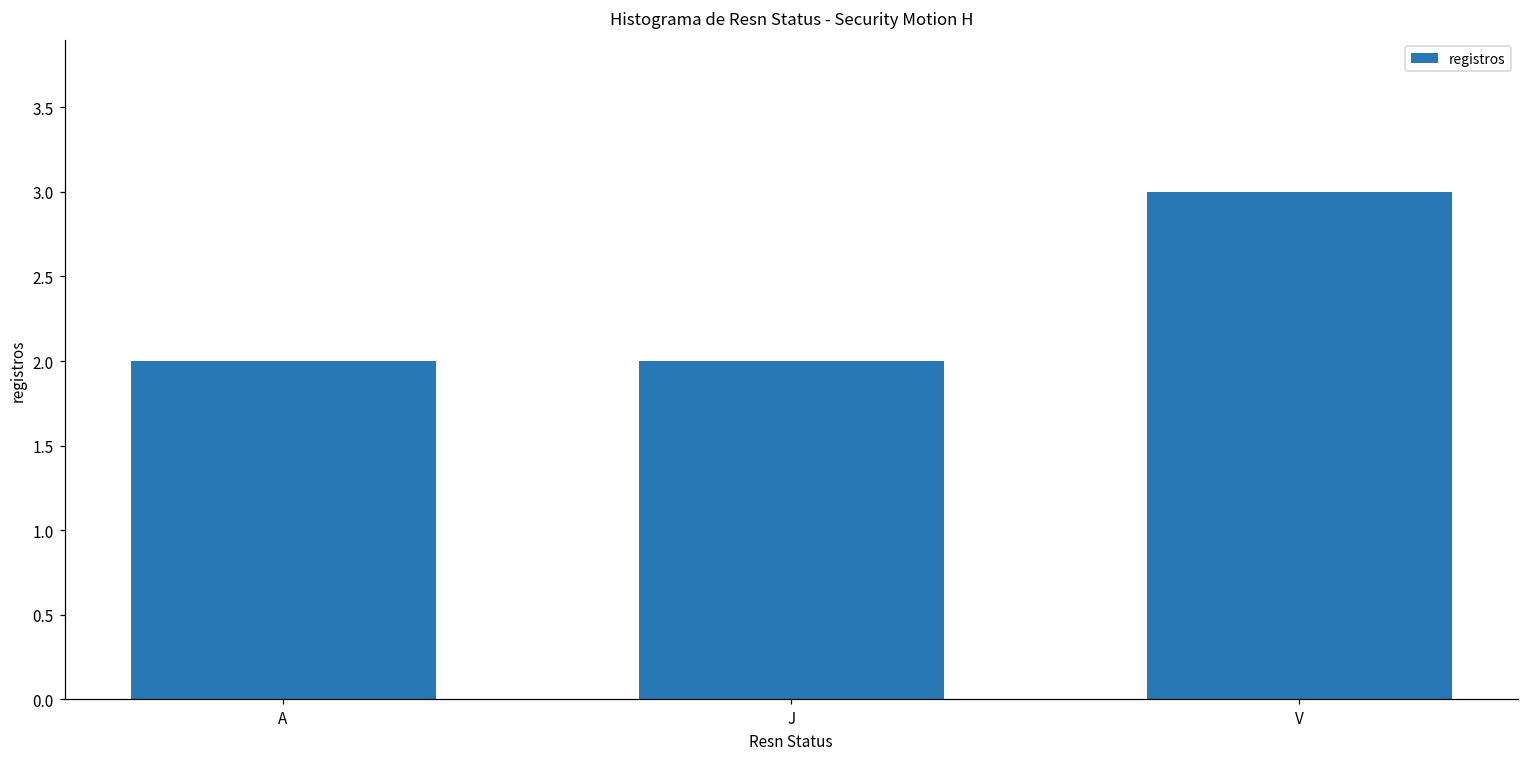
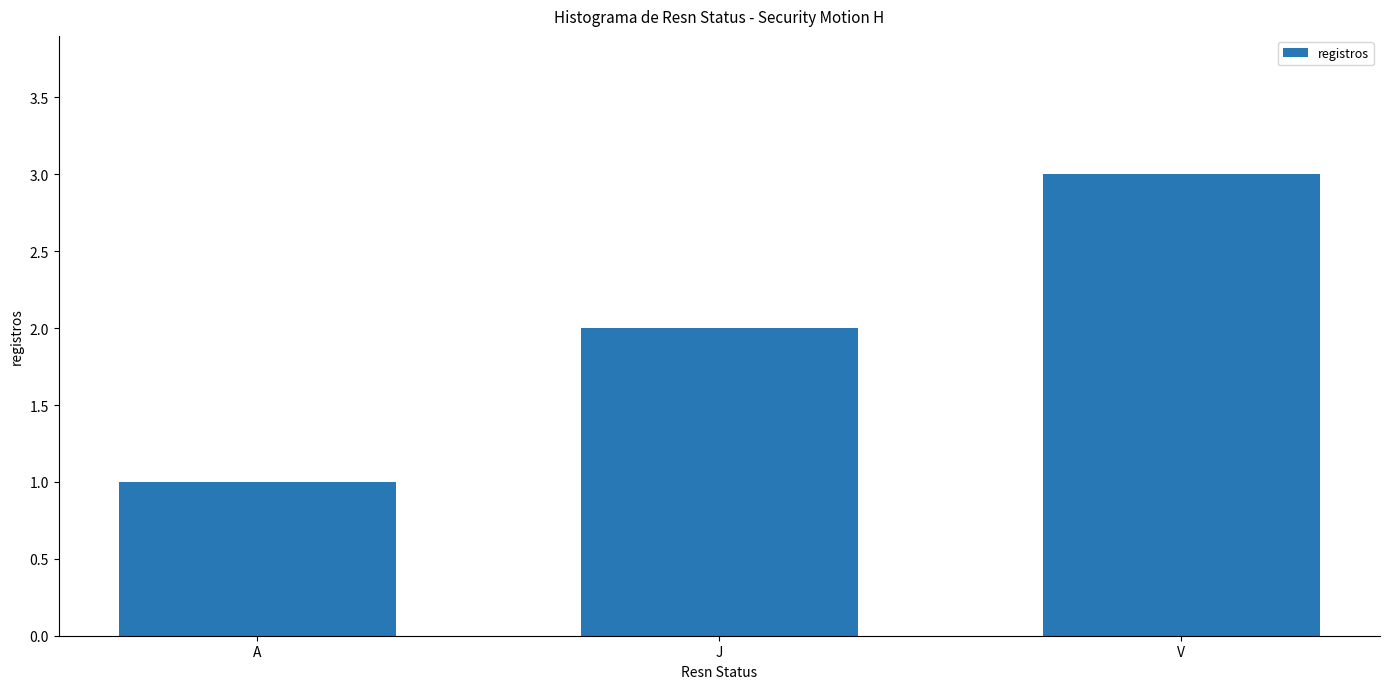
  {
-   "A": 2,
+   "A": 1,
    "J": 2,
    "V": 3
  }
